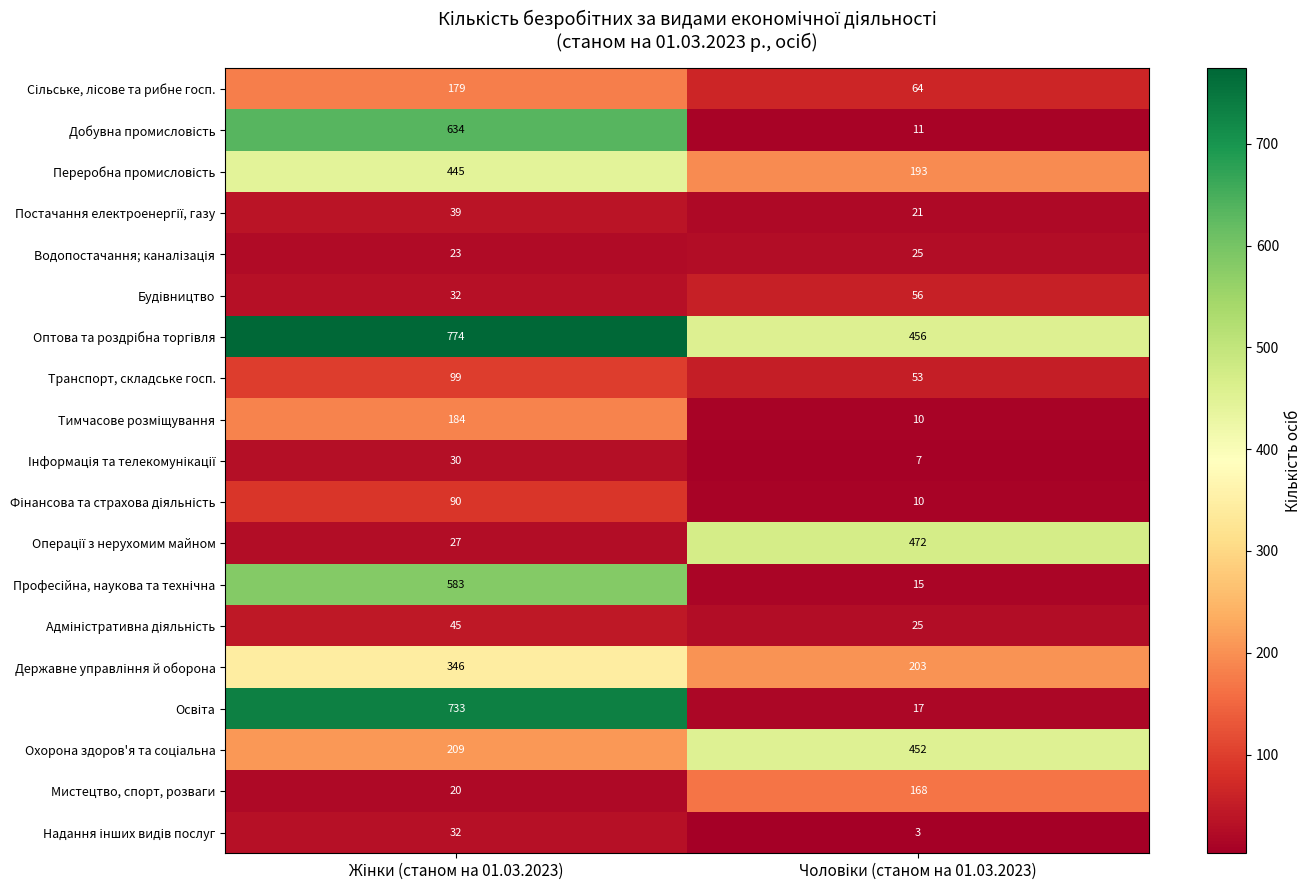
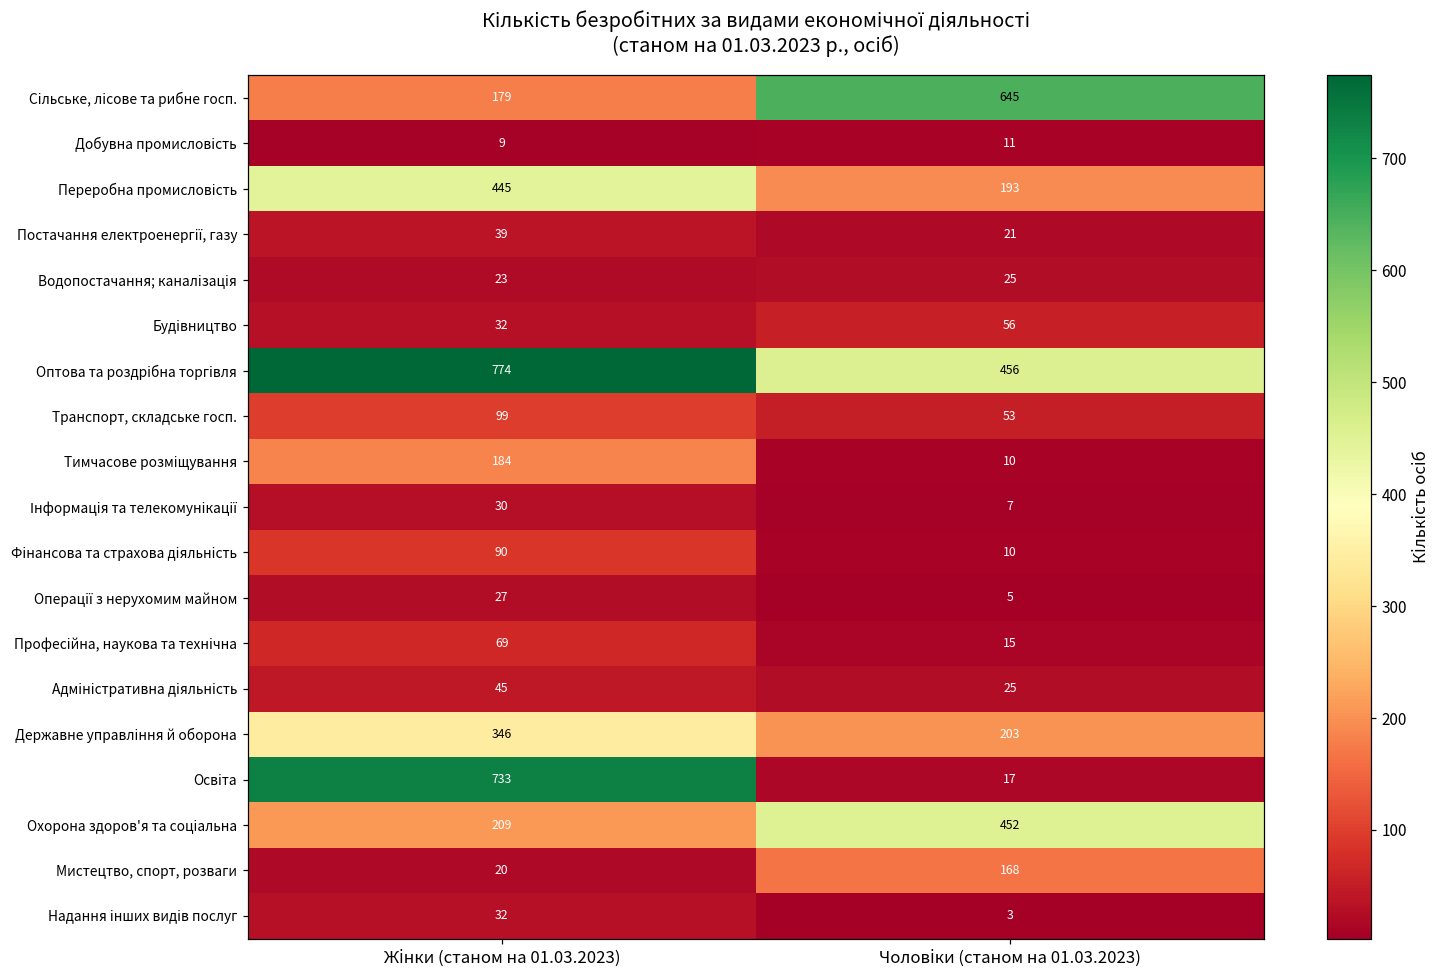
  {
    "Сільське, лісове та рибне госп.": {
      "Жінки (станом на 01.03.2023)": 179,
-     "Чоловіки (станом на 01.03.2023)": 64
+     "Чоловіки (станом на 01.03.2023)": 645
    },
    "Добувна промисловість": {
-     "Жінки (станом на 01.03.2023)": 634,
+     "Жінки (станом на 01.03.2023)": 9,
      "Чоловіки (станом на 01.03.2023)": 11
    },
    "Переробна промисловість": {
      "Жінки (станом на 01.03.2023)": 445,
      "Чоловіки (станом на 01.03.2023)": 193
    },
    "Постачання електроенергії, газу": {
      "Жінки (станом на 01.03.2023)": 39,
      "Чоловіки (станом на 01.03.2023)": 21
    },
    "Водопостачання; каналізація": {
      "Жінки (станом на 01.03.2023)": 23,
      "Чоловіки (станом на 01.03.2023)": 25
    },
    "Будівництво": {
      "Жінки (станом на 01.03.2023)": 32,
      "Чоловіки (станом на 01.03.2023)": 56
    },
    "Оптова та роздрібна торгівля": {
      "Жінки (станом на 01.03.2023)": 774,
      "Чоловіки (станом на 01.03.2023)": 456
    },
    "Транспорт, складське госп.": {
      "Жінки (станом на 01.03.2023)": 99,
      "Чоловіки (станом на 01.03.2023)": 53
    },
    "Тимчасове розміщування": {
      "Жінки (станом на 01.03.2023)": 184,
      "Чоловіки (станом на 01.03.2023)": 10
    },
    "Інформація та телекомунікації": {
      "Жінки (станом на 01.03.2023)": 30,
      "Чоловіки (станом на 01.03.2023)": 7
    },
    "Фінансова та страхова діяльність": {
      "Жінки (станом на 01.03.2023)": 90,
      "Чоловіки (станом на 01.03.2023)": 10
    },
    "Операції з нерухомим майном": {
      "Жінки (станом на 01.03.2023)": 27,
-     "Чоловіки (станом на 01.03.2023)": 472
+     "Чоловіки (станом на 01.03.2023)": 5
    },
    "Професійна, наукова та технічна": {
-     "Жінки (станом на 01.03.2023)": 583,
+     "Жінки (станом на 01.03.2023)": 69,
      "Чоловіки (станом на 01.03.2023)": 15
    },
    "Адміністративна діяльність": {
      "Жінки (станом на 01.03.2023)": 45,
      "Чоловіки (станом на 01.03.2023)": 25
    },
    "Державне управління й оборона": {
      "Жінки (станом на 01.03.2023)": 346,
      "Чоловіки (станом на 01.03.2023)": 203
    },
    "Освіта": {
      "Жінки (станом на 01.03.2023)": 733,
      "Чоловіки (станом на 01.03.2023)": 17
    },
    "Охорона здоров'я та соціальна": {
      "Жінки (станом на 01.03.2023)": 209,
      "Чоловіки (станом на 01.03.2023)": 452
    },
    "Мистецтво, спорт, розваги": {
      "Жінки (станом на 01.03.2023)": 20,
      "Чоловіки (станом на 01.03.2023)": 168
    },
    "Надання інших видів послуг": {
      "Жінки (станом на 01.03.2023)": 32,
      "Чоловіки (станом на 01.03.2023)": 3
    }
  }
